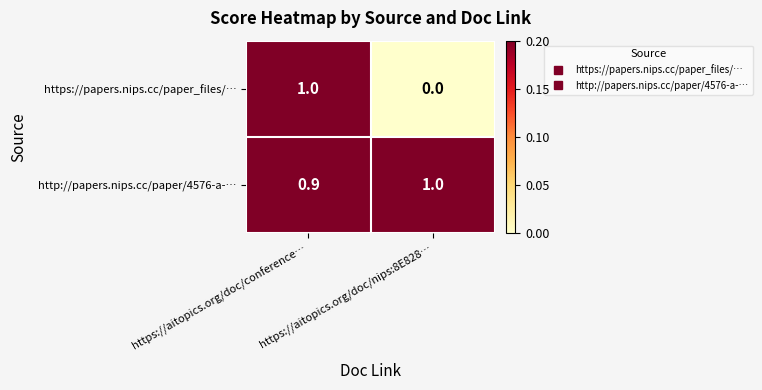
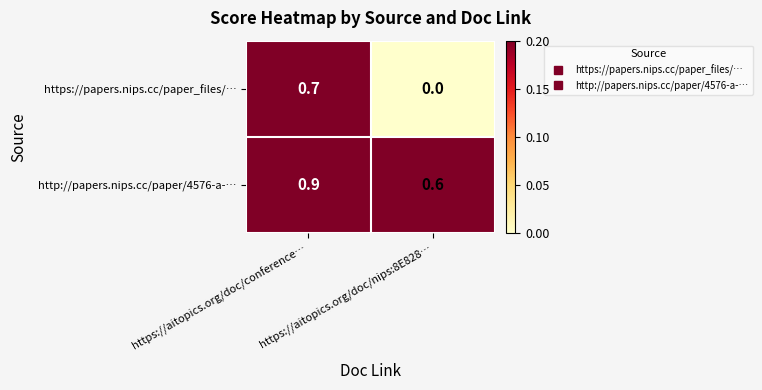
  {
    "https://papers.nips.cc/paper_files/…": {
-     "https://aitopics.org/doc/conference…": 1.0,
+     "https://aitopics.org/doc/conference…": 0.7,
      "https://aitopics.org/doc/nips:8E828…": 0.0
    },
    "http://papers.nips.cc/paper/4576-a-…": {
      "https://aitopics.org/doc/conference…": 0.9,
-     "https://aitopics.org/doc/nips:8E828…": 1.0
+     "https://aitopics.org/doc/nips:8E828…": 0.6
    }
  }
